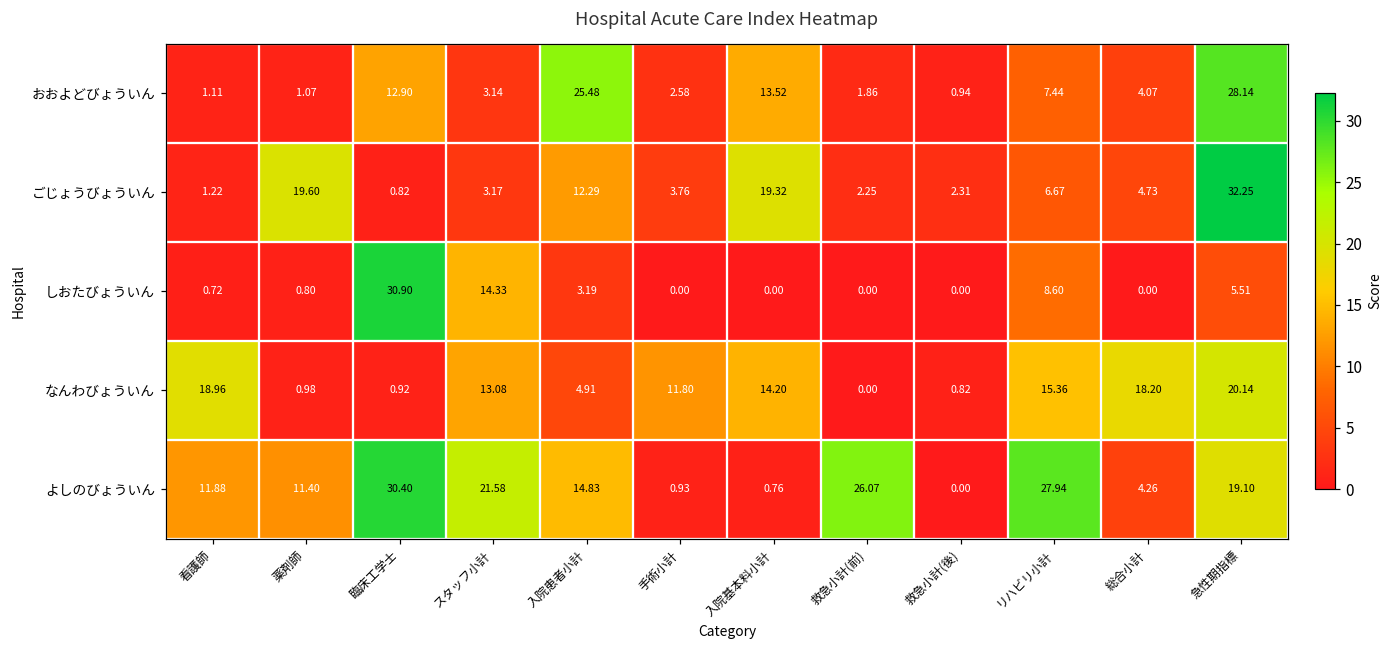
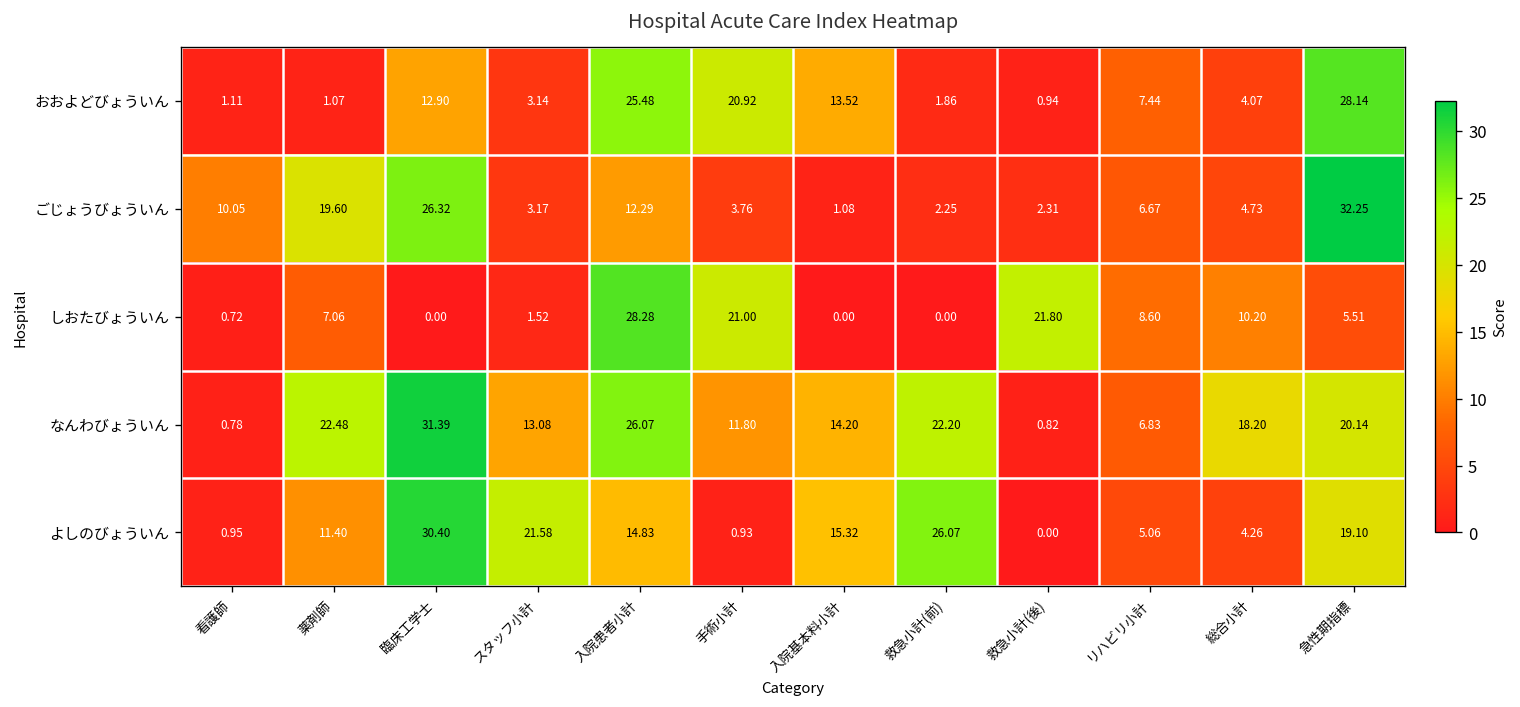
  {
    "おおよどびょういん": {
      "看護師": 1.11,
      "薬剤師": 1.07,
      "臨床工学士": 12.90,
      "スタッフ小計": 3.14,
      "入院患者小計": 25.48,
-     "手術小計": 2.58,
+     "手術小計": 20.92,
      "入院基本料小計": 13.52,
      "救急小計(前)": 1.86,
      "救急小計(後)": 0.94,
      "リハビリ小計": 7.44,
      "総合小計": 4.07,
      "急性期指標": 28.14
    },
    "ごじょうびょういん": {
-     "看護師": 1.22,
+     "看護師": 10.05,
      "薬剤師": 19.60,
-     "臨床工学士": 0.82,
+     "臨床工学士": 26.32,
      "スタッフ小計": 3.17,
      "入院患者小計": 12.29,
      "手術小計": 3.76,
-     "入院基本料小計": 19.32,
+     "入院基本料小計": 1.08,
      "救急小計(前)": 2.25,
      "救急小計(後)": 2.31,
      "リハビリ小計": 6.67,
      "総合小計": 4.73,
      "急性期指標": 32.25
    },
    "しおたびょういん": {
      "看護師": 0.72,
-     "薬剤師": 0.80,
-     "臨床工学士": 30.90,
-     "スタッフ小計": 14.33,
-     "入院患者小計": 3.19,
-     "手術小計": 0.00,
+     "薬剤師": 7.06,
+     "臨床工学士": 0.00,
+     "スタッフ小計": 1.52,
+     "入院患者小計": 28.28,
+     "手術小計": 21.00,
      "入院基本料小計": 0.00,
      "救急小計(前)": 0.00,
-     "救急小計(後)": 0.00,
+     "救急小計(後)": 21.80,
      "リハビリ小計": 8.60,
-     "総合小計": 0.00,
+     "総合小計": 10.20,
      "急性期指標": 5.51
    },
    "なんわびょういん": {
-     "看護師": 18.96,
-     "薬剤師": 0.98,
-     "臨床工学士": 0.92,
+     "看護師": 0.78,
+     "薬剤師": 22.48,
+     "臨床工学士": 31.39,
      "スタッフ小計": 13.08,
-     "入院患者小計": 4.91,
+     "入院患者小計": 26.07,
      "手術小計": 11.80,
      "入院基本料小計": 14.20,
-     "救急小計(前)": 0.00,
+     "救急小計(前)": 22.20,
      "救急小計(後)": 0.82,
-     "リハビリ小計": 15.36,
+     "リハビリ小計": 6.83,
      "総合小計": 18.20,
      "急性期指標": 20.14
    },
    "よしのびょういん": {
-     "看護師": 11.88,
+     "看護師": 0.95,
      "薬剤師": 11.40,
      "臨床工学士": 30.40,
      "スタッフ小計": 21.58,
      "入院患者小計": 14.83,
      "手術小計": 0.93,
-     "入院基本料小計": 0.76,
+     "入院基本料小計": 15.32,
      "救急小計(前)": 26.07,
      "救急小計(後)": 0.00,
-     "リハビリ小計": 27.94,
+     "リハビリ小計": 5.06,
      "総合小計": 4.26,
      "急性期指標": 19.10
    }
  }
